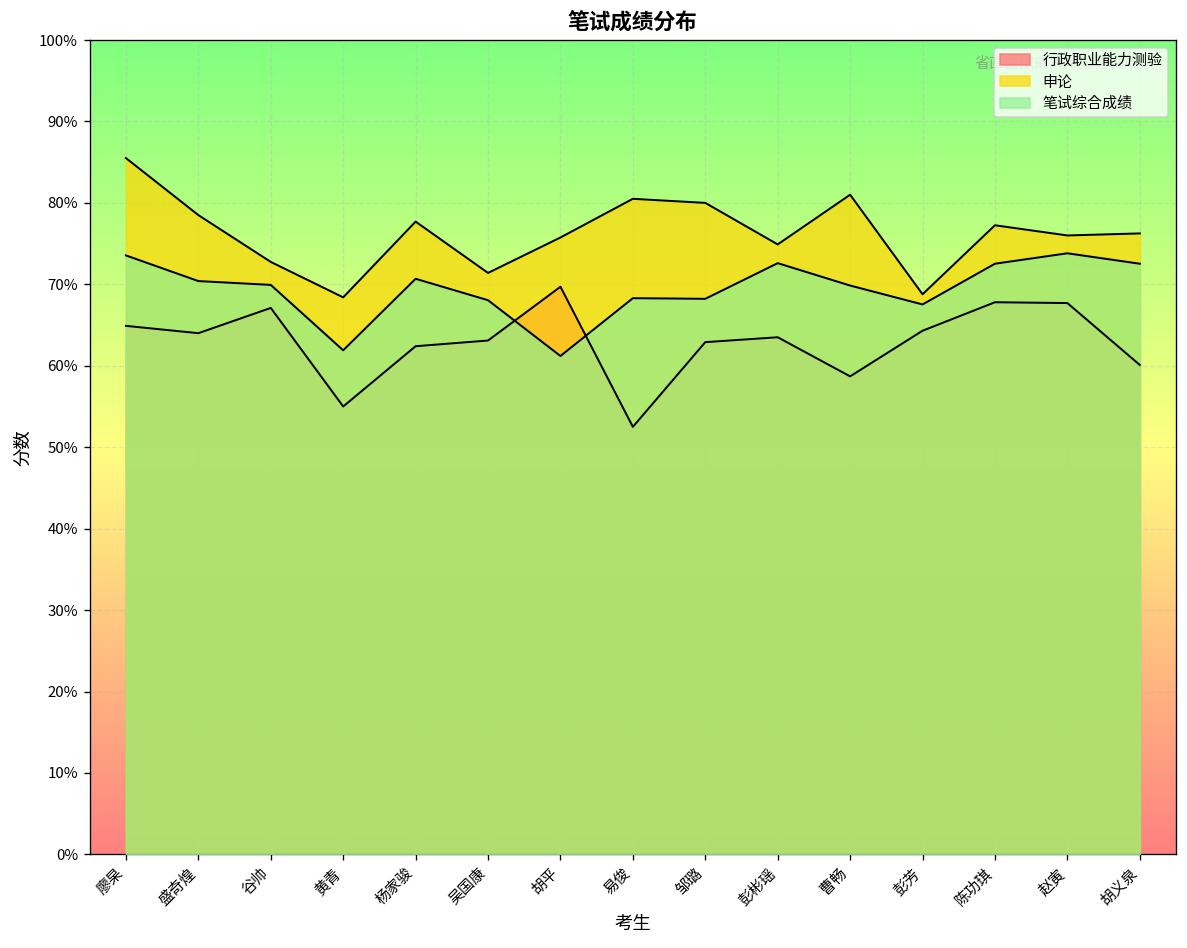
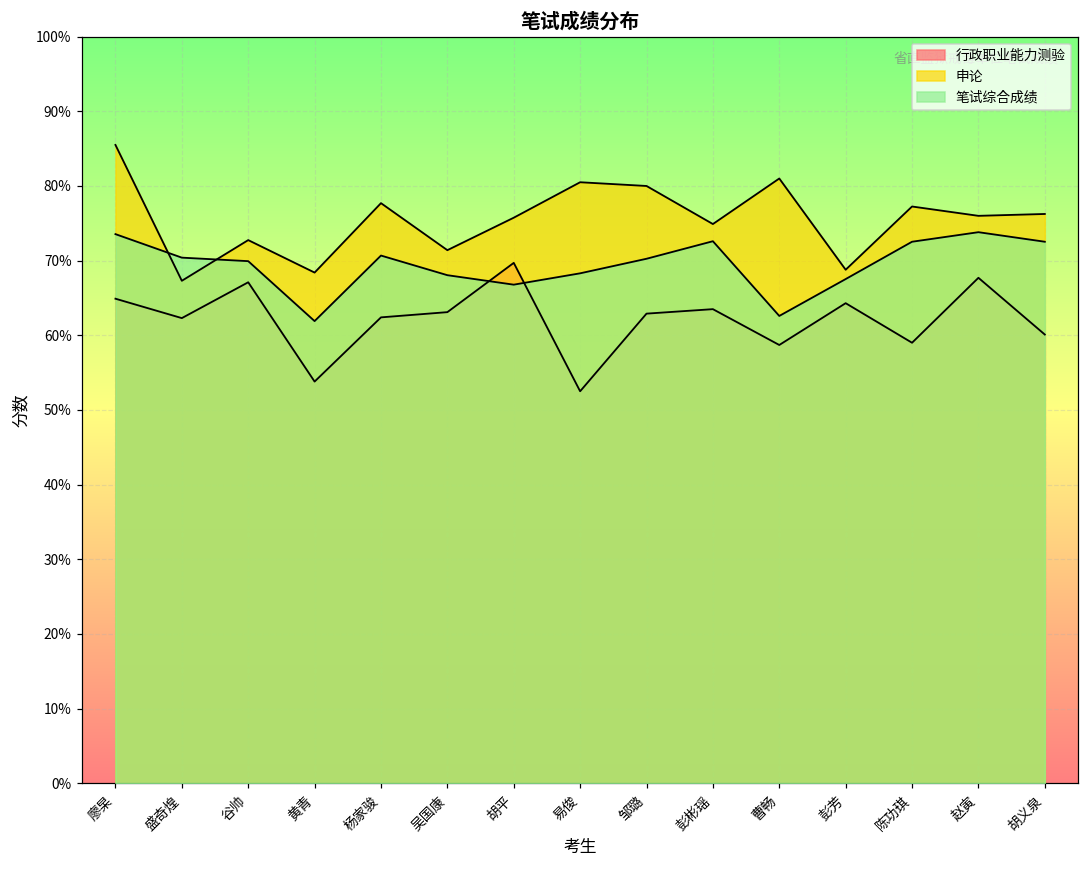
  {
    "行政职业能力测验": {
      "廖杲": "65%",
-     "盛奇煌": "64%",
+     "盛奇煌": "62%",
      "谷帅": "67%",
-     "黄青": "55%",
+     "黄青": "54%",
      "杨家骏": "62%",
      "吴国康": "63%",
      "胡平": "70%",
      "易俊": "53%",
      "邹璐": "63%",
      "彭彬瑶": "64%",
      "曹畅": "59%",
      "彭芳": "64%",
-     "陈功琪": "68%",
+     "陈功琪": "59%",
      "赵寅": "68%",
      "胡义泉": "60%"
    },
    "申论": {
      "廖杲": "86%",
-     "盛奇煌": "79%",
+     "盛奇煌": "67%",
      "谷帅": "73%",
      "黄青": "68%",
      "杨家骏": "78%",
      "吴国康": "71%",
      "胡平": "76%",
      "易俊": "81%",
      "邹璐": "80%",
      "彭彬瑶": "75%",
      "曹畅": "81%",
      "彭芳": "69%",
      "陈功琪": "77%",
      "赵寅": "76%",
      "胡义泉": "76%"
    },
    "笔试综合成绩": {
      "廖杲": "74%",
      "盛奇煌": "70%",
      "谷帅": "70%",
      "黄青": "62%",
      "杨家骏": "71%",
      "吴国康": "68%",
-     "胡平": "61%",
+     "胡平": "67%",
      "易俊": "68%",
-     "邹璐": "68%",
+     "邹璐": "70%",
      "彭彬瑶": "73%",
-     "曹畅": "70%",
+     "曹畅": "63%",
      "彭芳": "68%",
      "陈功琪": "73%",
      "赵寅": "74%",
      "胡义泉": "73%"
    }
  }
